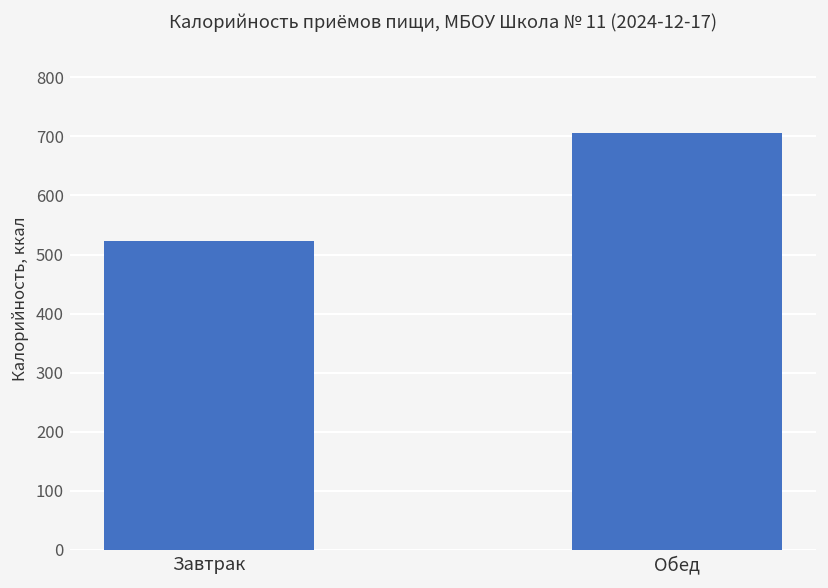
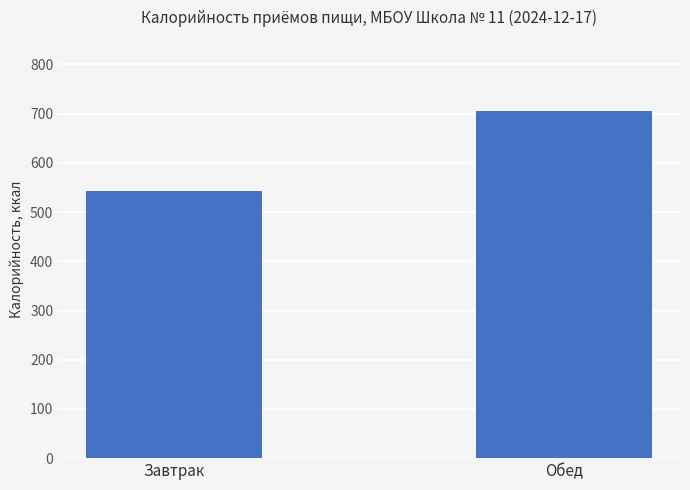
  {
-   "Завтрак": 520,
+   "Завтрак": 540,
    "Обед": 710
  }
